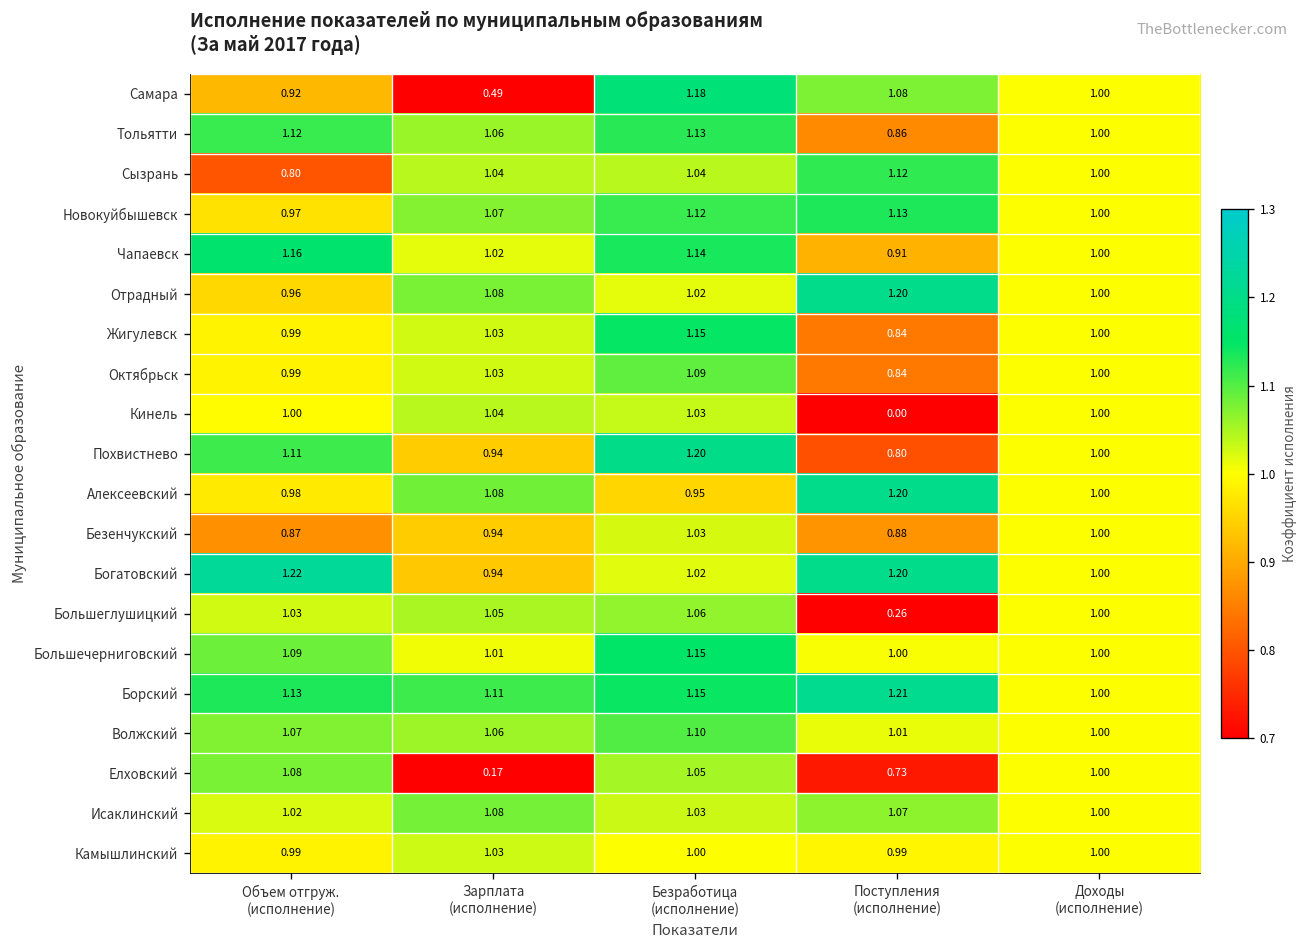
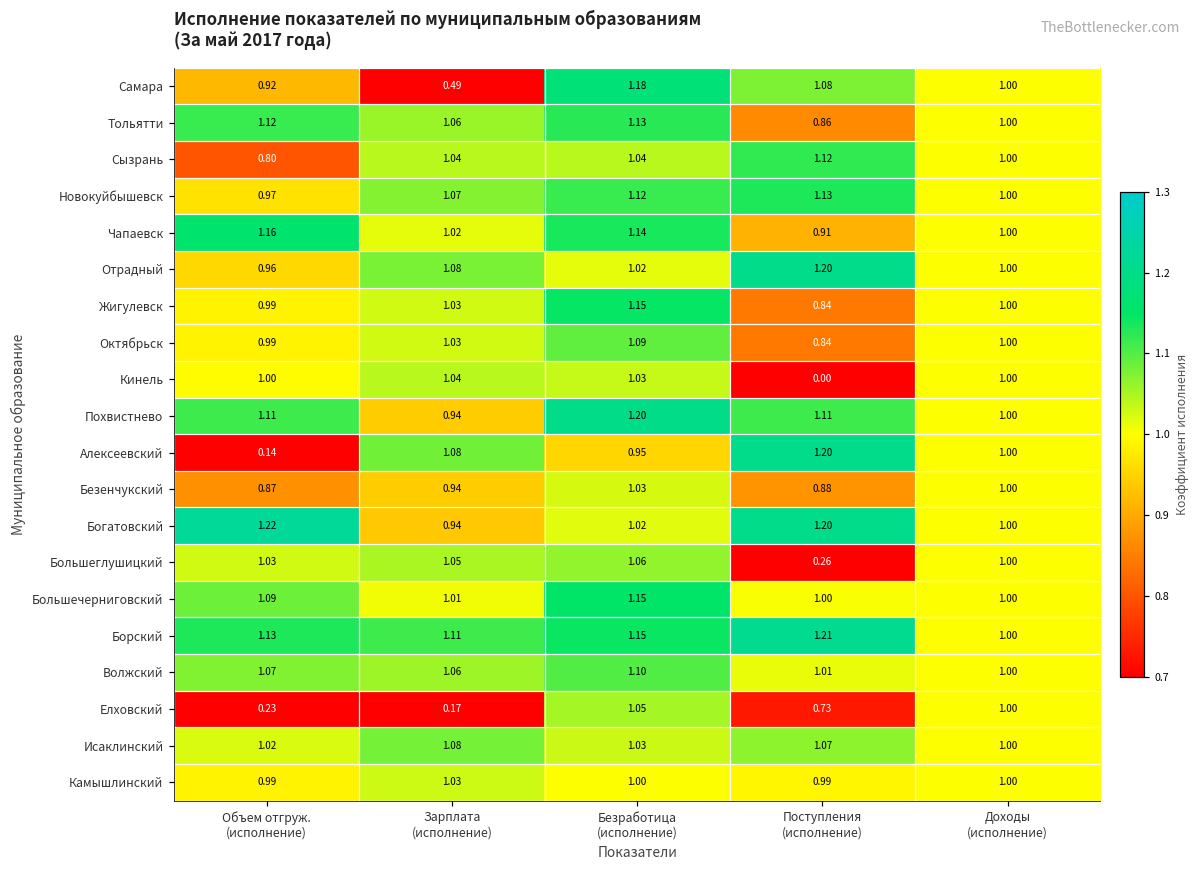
  {
    "Самара": {
      "Объем отгруж. (исполнение)": 0.92,
      "Зарплата (исполнение)": 0.49,
      "Безработица (исполнение)": 1.18,
      "Поступления (исполнение)": 1.08,
      "Доходы (исполнение)": 1.00
    },
    "Тольятти": {
      "Объем отгруж. (исполнение)": 1.12,
      "Зарплата (исполнение)": 1.06,
      "Безработица (исполнение)": 1.13,
      "Поступления (исполнение)": 0.86,
      "Доходы (исполнение)": 1.00
    },
    "Сызрань": {
      "Объем отгруж. (исполнение)": 0.80,
      "Зарплата (исполнение)": 1.04,
      "Безработица (исполнение)": 1.04,
      "Поступления (исполнение)": 1.12,
      "Доходы (исполнение)": 1.00
    },
    "Новокуйбышевск": {
      "Объем отгруж. (исполнение)": 0.97,
      "Зарплата (исполнение)": 1.07,
      "Безработица (исполнение)": 1.12,
      "Поступления (исполнение)": 1.13,
      "Доходы (исполнение)": 1.00
    },
    "Чапаевск": {
      "Объем отгруж. (исполнение)": 1.16,
      "Зарплата (исполнение)": 1.02,
      "Безработица (исполнение)": 1.14,
      "Поступления (исполнение)": 0.91,
      "Доходы (исполнение)": 1.00
    },
    "Отрадный": {
      "Объем отгруж. (исполнение)": 0.96,
      "Зарплата (исполнение)": 1.08,
      "Безработица (исполнение)": 1.02,
      "Поступления (исполнение)": 1.20,
      "Доходы (исполнение)": 1.00
    },
    "Жигулевск": {
      "Объем отгруж. (исполнение)": 0.99,
      "Зарплата (исполнение)": 1.03,
      "Безработица (исполнение)": 1.15,
      "Поступления (исполнение)": 0.84,
      "Доходы (исполнение)": 1.00
    },
    "Октябрьск": {
      "Объем отгруж. (исполнение)": 0.99,
      "Зарплата (исполнение)": 1.03,
      "Безработица (исполнение)": 1.09,
      "Поступления (исполнение)": 0.84,
      "Доходы (исполнение)": 1.00
    },
    "Кинель": {
      "Объем отгруж. (исполнение)": 1.00,
      "Зарплата (исполнение)": 1.04,
      "Безработица (исполнение)": 1.03,
      "Поступления (исполнение)": 0.00,
      "Доходы (исполнение)": 1.00
    },
    "Похвистнево": {
      "Объем отгруж. (исполнение)": 1.11,
      "Зарплата (исполнение)": 0.94,
      "Безработица (исполнение)": 1.20,
-     "Поступления (исполнение)": 0.80,
+     "Поступления (исполнение)": 1.11,
      "Доходы (исполнение)": 1.00
    },
    "Алексеевский": {
-     "Объем отгруж. (исполнение)": 0.98,
+     "Объем отгруж. (исполнение)": 0.14,
      "Зарплата (исполнение)": 1.08,
      "Безработица (исполнение)": 0.95,
      "Поступления (исполнение)": 1.20,
      "Доходы (исполнение)": 1.00
    },
    "Безенчукский": {
      "Объем отгруж. (исполнение)": 0.87,
      "Зарплата (исполнение)": 0.94,
      "Безработица (исполнение)": 1.03,
      "Поступления (исполнение)": 0.88,
      "Доходы (исполнение)": 1.00
    },
    "Богатовский": {
      "Объем отгруж. (исполнение)": 1.22,
      "Зарплата (исполнение)": 0.94,
      "Безработица (исполнение)": 1.02,
      "Поступления (исполнение)": 1.20,
      "Доходы (исполнение)": 1.00
    },
    "Большеглушицкий": {
      "Объем отгруж. (исполнение)": 1.03,
      "Зарплата (исполнение)": 1.05,
      "Безработица (исполнение)": 1.06,
      "Поступления (исполнение)": 0.26,
      "Доходы (исполнение)": 1.00
    },
    "Большечерниговский": {
      "Объем отгруж. (исполнение)": 1.09,
      "Зарплата (исполнение)": 1.01,
      "Безработица (исполнение)": 1.15,
      "Поступления (исполнение)": 1.00,
      "Доходы (исполнение)": 1.00
    },
    "Борский": {
      "Объем отгруж. (исполнение)": 1.13,
      "Зарплата (исполнение)": 1.11,
      "Безработица (исполнение)": 1.15,
      "Поступления (исполнение)": 1.21,
      "Доходы (исполнение)": 1.00
    },
    "Волжский": {
      "Объем отгруж. (исполнение)": 1.07,
      "Зарплата (исполнение)": 1.06,
      "Безработица (исполнение)": 1.10,
      "Поступления (исполнение)": 1.01,
      "Доходы (исполнение)": 1.00
    },
    "Елховский": {
-     "Объем отгруж. (исполнение)": 1.08,
+     "Объем отгруж. (исполнение)": 0.23,
      "Зарплата (исполнение)": 0.17,
      "Безработица (исполнение)": 1.05,
      "Поступления (исполнение)": 0.73,
      "Доходы (исполнение)": 1.00
    },
    "Исаклинский": {
      "Объем отгруж. (исполнение)": 1.02,
      "Зарплата (исполнение)": 1.08,
      "Безработица (исполнение)": 1.03,
      "Поступления (исполнение)": 1.07,
      "Доходы (исполнение)": 1.00
    },
    "Камышлинский": {
      "Объем отгруж. (исполнение)": 0.99,
      "Зарплата (исполнение)": 1.03,
      "Безработица (исполнение)": 1.00,
      "Поступления (исполнение)": 0.99,
      "Доходы (исполнение)": 1.00
    }
  }
